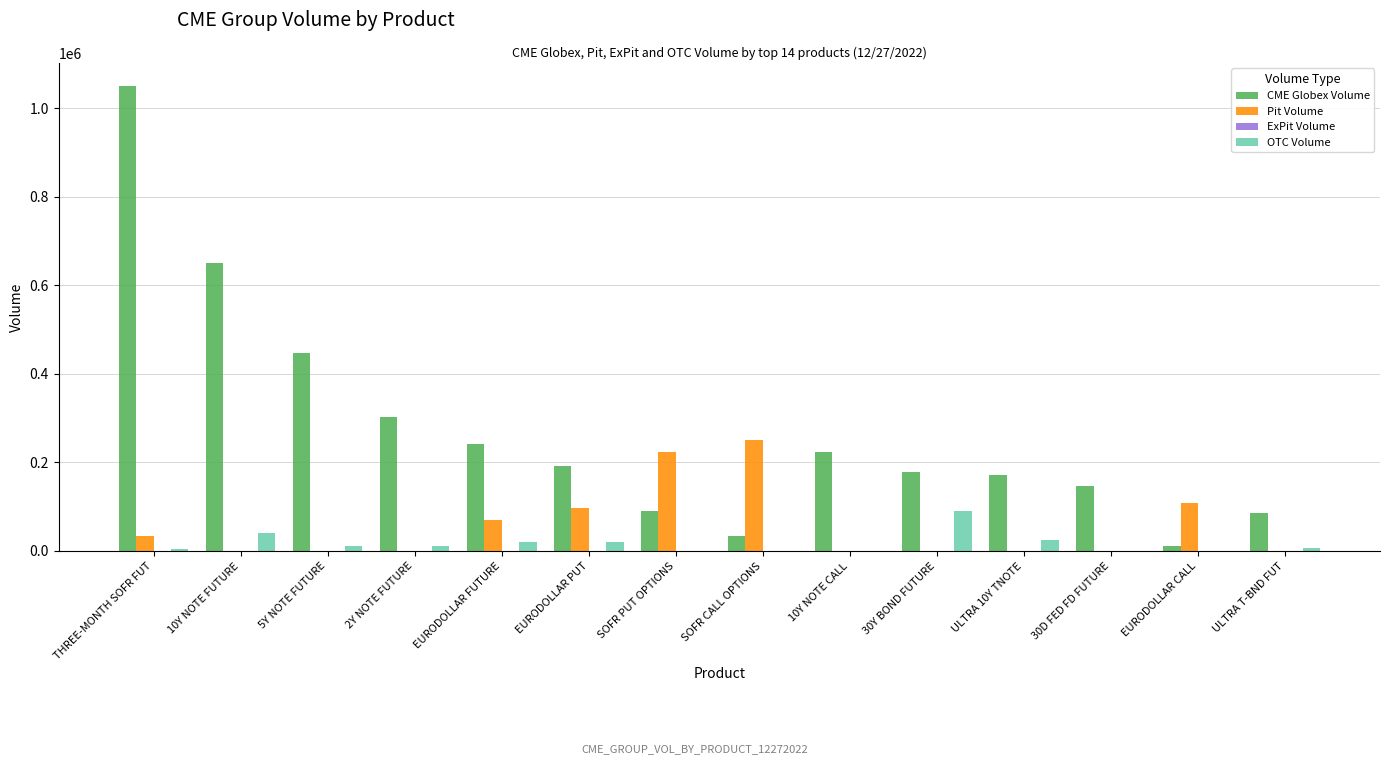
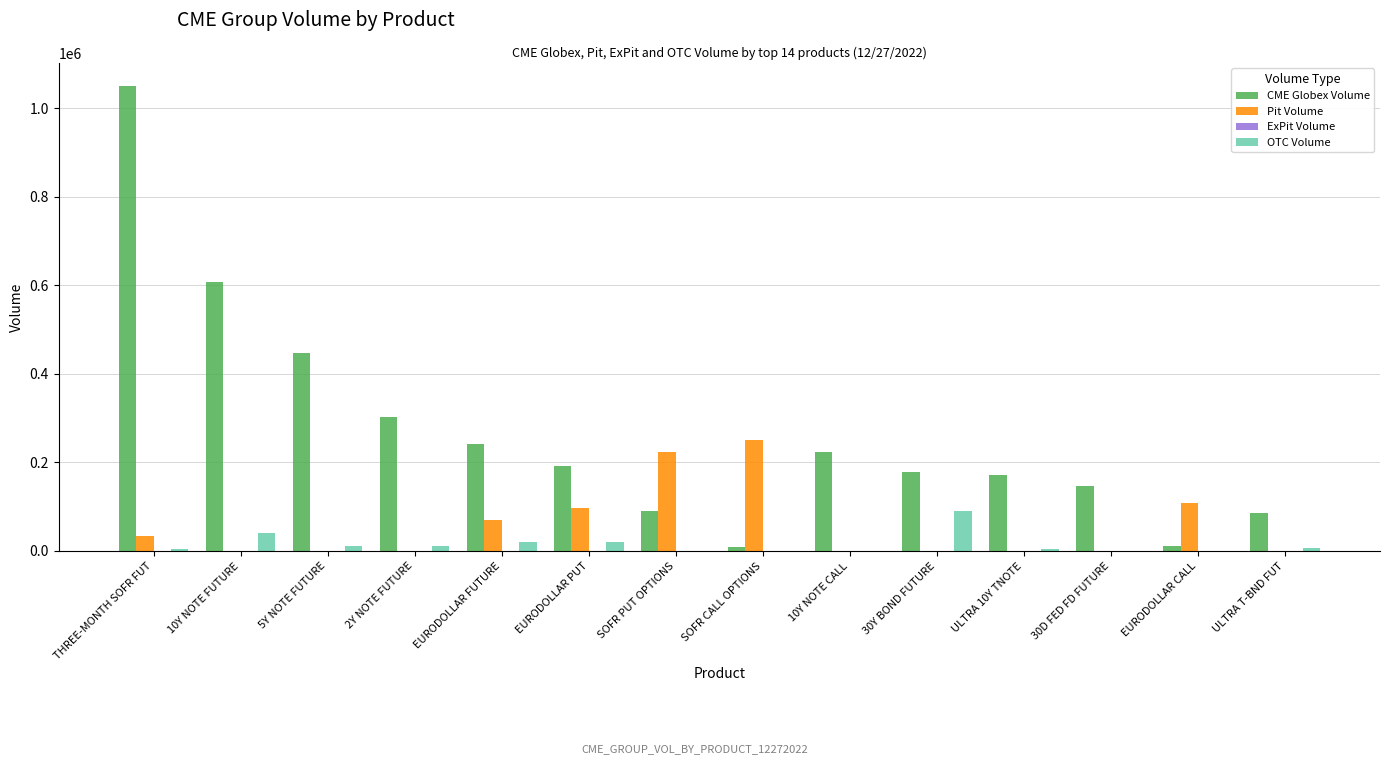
  {
    "CME Globex Volume": {
      "THREE-MONTH SOFR FUT": 1050000,
-     "10Y NOTE FUTURE": 650000,
+     "10Y NOTE FUTURE": 610000,
      "5Y NOTE FUTURE": 450000,
      "2Y NOTE FUTURE": 300000,
      "EURODOLLAR FUTURE": 240000,
      "EURODOLLAR PUT": 190000,
      "SOFR PUT OPTIONS": 90000,
-     "SOFR CALL OPTIONS": 30000,
+     "SOFR CALL OPTIONS": 10000,
      "10Y NOTE CALL": 220000,
      "30Y BOND FUTURE": 180000,
      "ULTRA 10Y TNOTE": 170000,
      "30D FED FD FUTURE": 150000,
      "EURODOLLAR CALL": 10000,
      "ULTRA T-BND FUT": 90000
    },
    "Pit Volume": {
      "THREE-MONTH SOFR FUT": 30000,
      "10Y NOTE FUTURE": 0,
      "5Y NOTE FUTURE": 0,
      "2Y NOTE FUTURE": 0,
      "EURODOLLAR FUTURE": 70000,
      "EURODOLLAR PUT": 100000,
      "SOFR PUT OPTIONS": 220000,
      "SOFR CALL OPTIONS": 250000,
      "10Y NOTE CALL": 0,
      "30Y BOND FUTURE": 0,
      "ULTRA 10Y TNOTE": 0,
      "30D FED FD FUTURE": 0,
      "EURODOLLAR CALL": 110000,
      "ULTRA T-BND FUT": 0
    },
    "ExPit Volume": {
      "THREE-MONTH SOFR FUT": 0,
      "10Y NOTE FUTURE": 0,
      "5Y NOTE FUTURE": 0,
      "2Y NOTE FUTURE": 0,
      "EURODOLLAR FUTURE": 0,
      "EURODOLLAR PUT": 0,
      "SOFR PUT OPTIONS": 0,
      "SOFR CALL OPTIONS": 0,
      "10Y NOTE CALL": 0,
      "30Y BOND FUTURE": 0,
      "ULTRA 10Y TNOTE": 0,
      "30D FED FD FUTURE": 0,
      "EURODOLLAR CALL": 0,
      "ULTRA T-BND FUT": 0
    },
    "OTC Volume": {
      "10Y NOTE FUTURE": 40000,
      "5Y NOTE FUTURE": 10000,
      "2Y NOTE FUTURE": 10000,
      "EURODOLLAR FUTURE": 20000,
      "EURODOLLAR PUT": 20000,
      "SOFR PUT OPTIONS": 0,
      "SOFR CALL OPTIONS": 0,
      "10Y NOTE CALL": 0,
      "30Y BOND FUTURE": 90000,
-     "ULTRA 10Y TNOTE": 30000,
+     "ULTRA 10Y TNOTE": 10000,
      "30D FED FD FUTURE": 0,
      "EURODOLLAR CALL": 0,
      "ULTRA T-BND FUT": 10000
    }
  }
